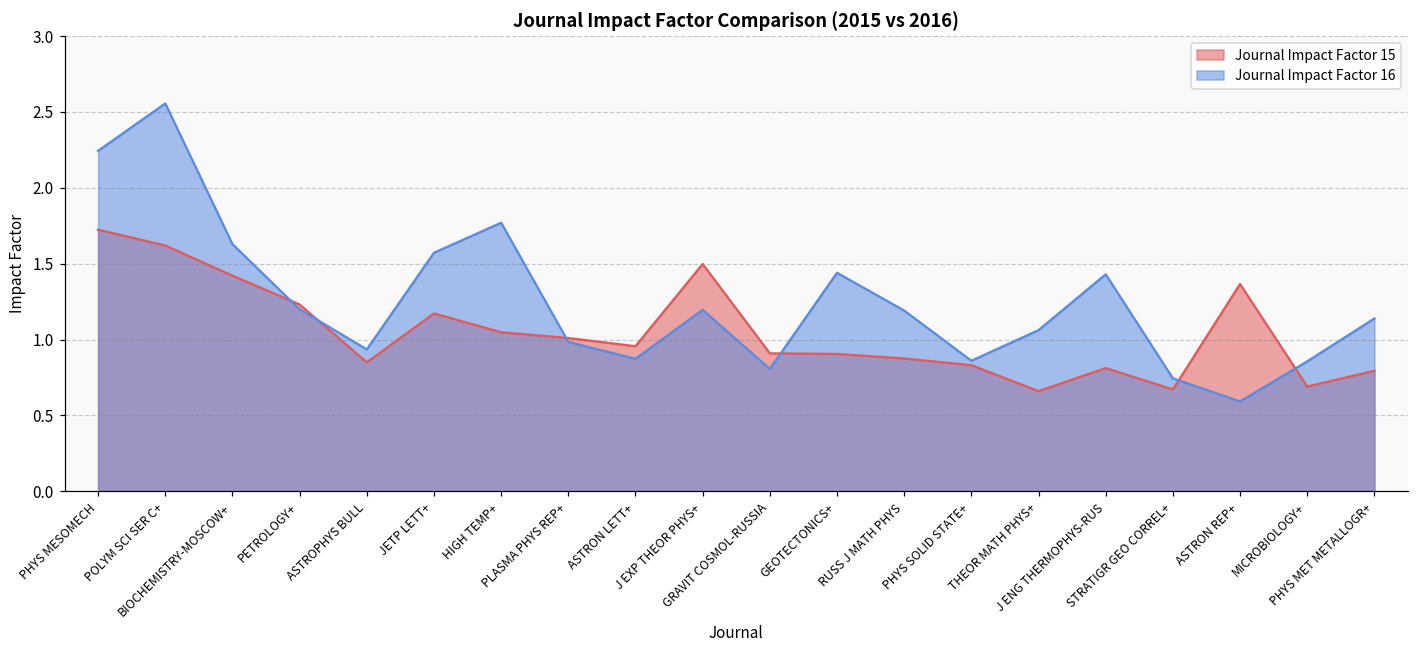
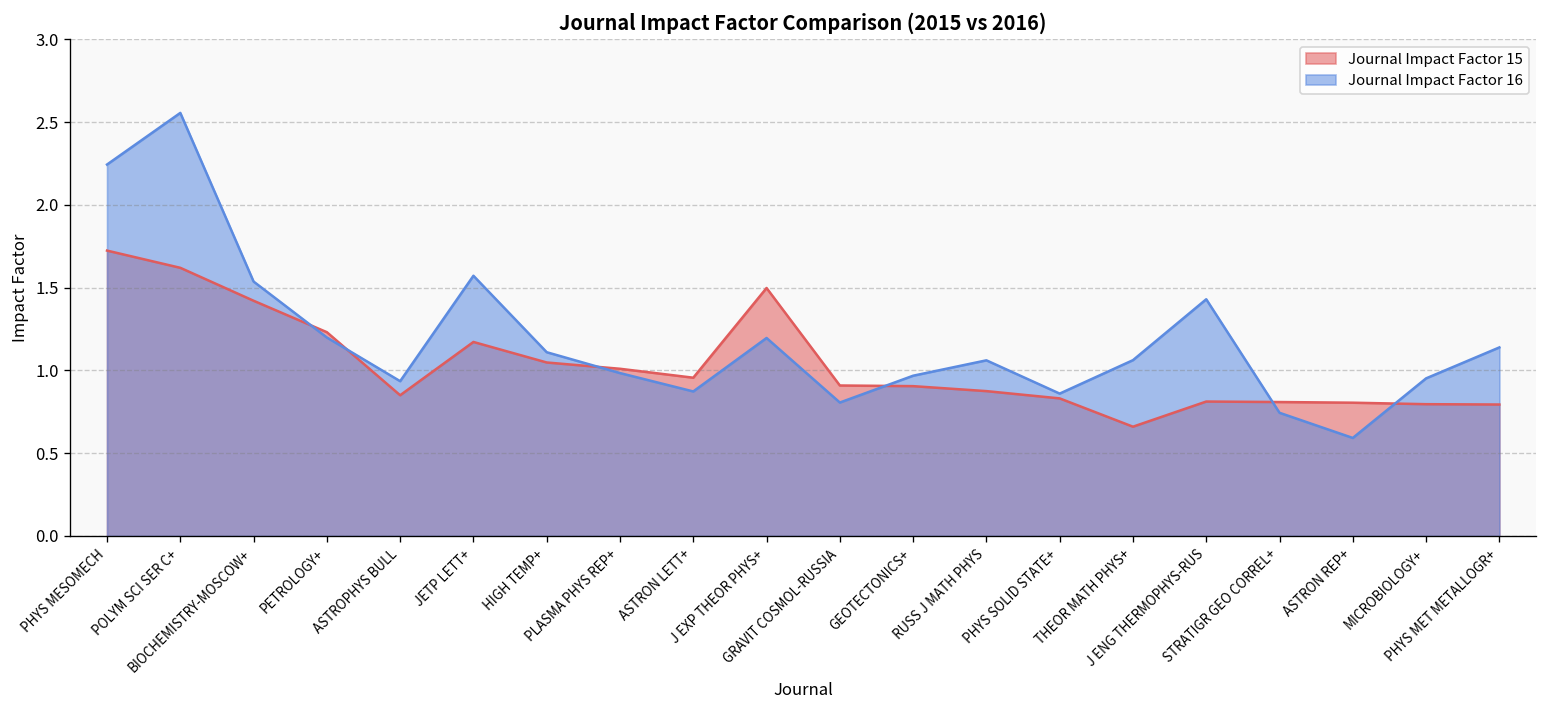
  {
    "Journal Impact Factor 15": {
      "PHYS MESOMECH": 1.72,
      "POLYM SCI SER C+": 1.62,
      "BIOCHEMISTRY-MOSCOW+": 1.42,
      "PETROLOGY+": 1.23,
      "ASTROPHYS BULL": 0.85,
      "JETP LETT+": 1.17,
      "HIGH TEMP+": 1.05,
      "PLASMA PHYS REP+": 1.01,
      "ASTRON LETT+": 0.96,
      "J EXP THEOR PHYS+": 1.50,
      "GRAVIT COSMOL-RUSSIA": 0.91,
      "GEOTECTONICS+": 0.91,
      "RUSS J MATH PHYS": 0.88,
      "PHYS SOLID STATE+": 0.83,
      "THEOR MATH PHYS+": 0.66,
      "J ENG THERMOPHYS-RUS": 0.81,
-     "STRATIGR GEO CORREL+": 0.67,
-     "ASTRON REP+": 1.37,
-     "MICROBIOLOGY+": 0.69,
+     "STRATIGR GEO CORREL+": 0.81,
+     "ASTRON REP+": 0.81,
+     "MICROBIOLOGY+": 0.80,
      "PHYS MET METALLOGR+": 0.79
    },
    "Journal Impact Factor 16": {
      "PHYS MESOMECH": 2.24,
      "POLYM SCI SER C+": 2.56,
-     "BIOCHEMISTRY-MOSCOW+": 1.63,
+     "BIOCHEMISTRY-MOSCOW+": 1.54,
      "PETROLOGY+": 1.20,
      "ASTROPHYS BULL": 0.94,
      "JETP LETT+": 1.57,
-     "HIGH TEMP+": 1.77,
+     "HIGH TEMP+": 1.11,
      "PLASMA PHYS REP+": 0.98,
      "ASTRON LETT+": 0.87,
      "J EXP THEOR PHYS+": 1.20,
      "GRAVIT COSMOL-RUSSIA": 0.81,
-     "GEOTECTONICS+": 1.44,
-     "RUSS J MATH PHYS": 1.19,
+     "GEOTECTONICS+": 0.97,
+     "RUSS J MATH PHYS": 1.06,
      "PHYS SOLID STATE+": 0.86,
      "THEOR MATH PHYS+": 1.06,
      "J ENG THERMOPHYS-RUS": 1.43,
      "STRATIGR GEO CORREL+": 0.74,
      "ASTRON REP+": 0.59,
-     "MICROBIOLOGY+": 0.86,
+     "MICROBIOLOGY+": 0.95,
      "PHYS MET METALLOGR+": 1.14
    }
  }
